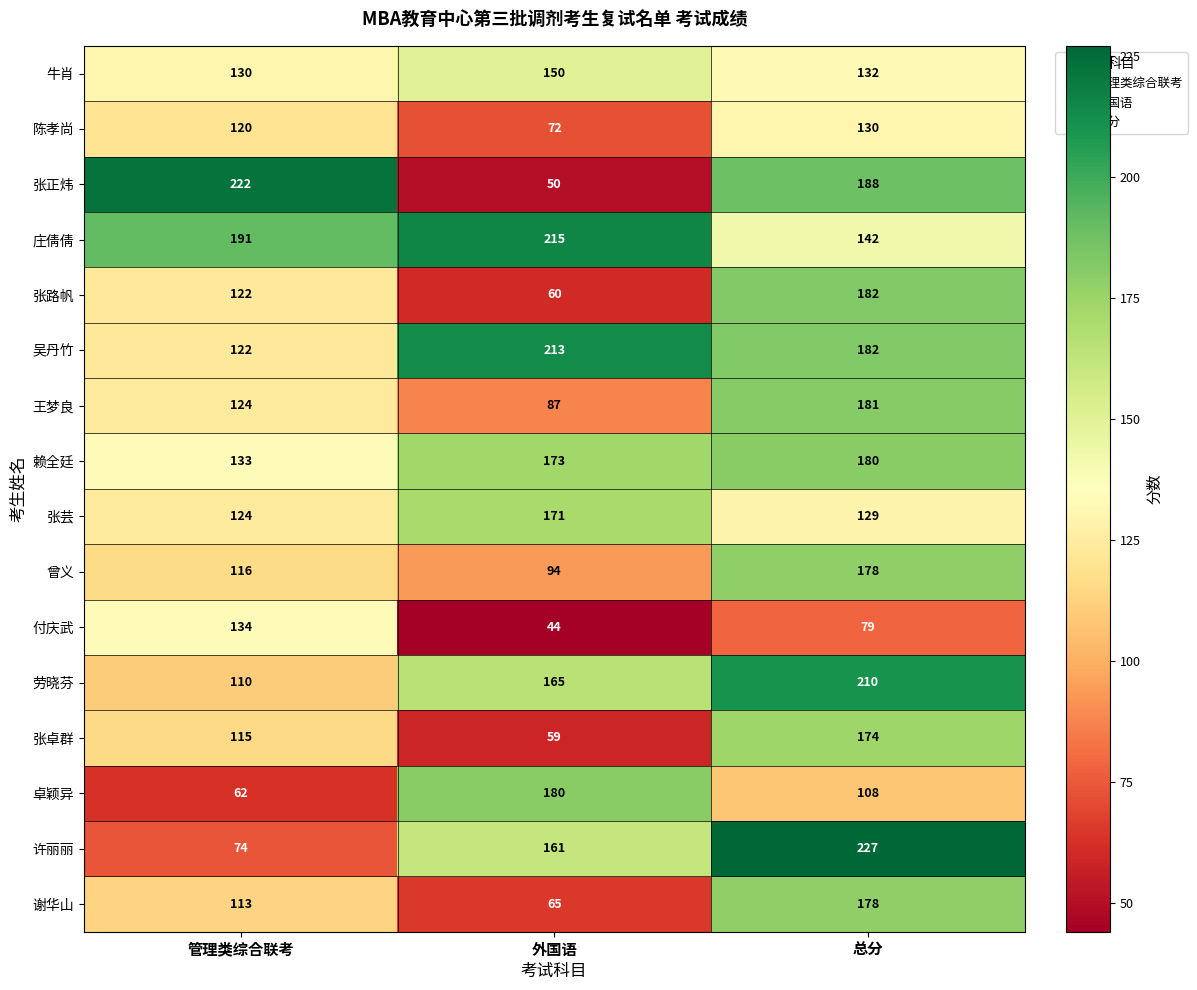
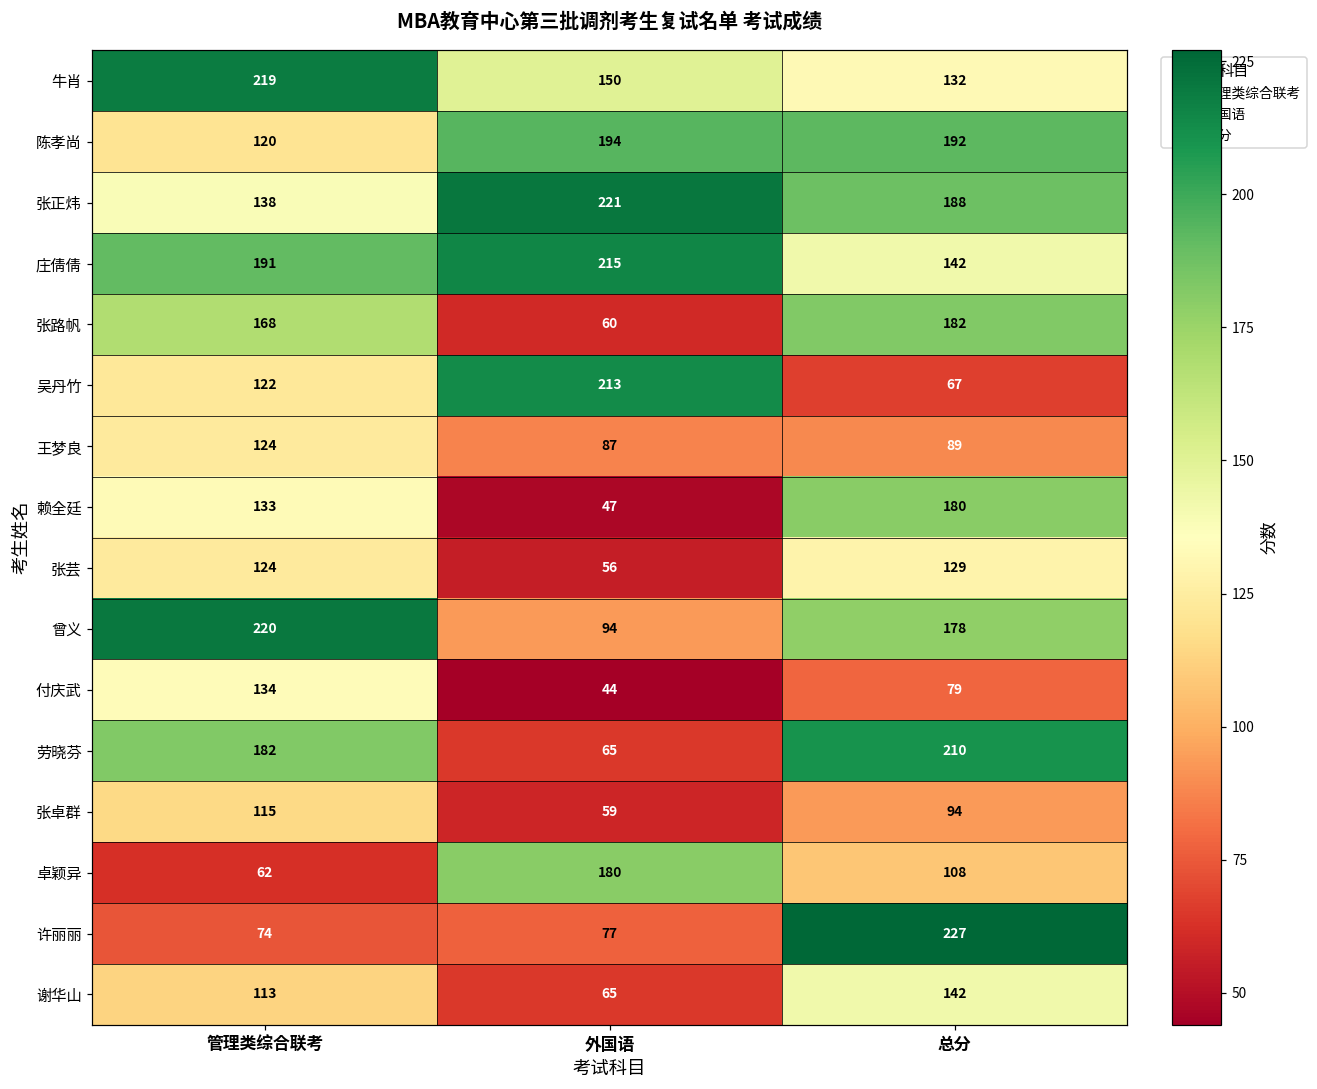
  {
    "牛肖": {
-     "管理类综合联考": 130,
+     "管理类综合联考": 219,
      "外国语": 150,
      "总分": 132
    },
    "陈孝尚": {
      "管理类综合联考": 120,
-     "外国语": 72,
-     "总分": 130
+     "外国语": 194,
+     "总分": 192
    },
    "张正炜": {
-     "管理类综合联考": 222,
-     "外国语": 50,
+     "管理类综合联考": 138,
+     "外国语": 221,
      "总分": 188
    },
    "庄倩倩": {
      "管理类综合联考": 191,
      "外国语": 215,
      "总分": 142
    },
    "张路帆": {
-     "管理类综合联考": 122,
+     "管理类综合联考": 168,
      "外国语": 60,
      "总分": 182
    },
    "吴丹竹": {
      "管理类综合联考": 122,
      "外国语": 213,
-     "总分": 182
+     "总分": 67
    },
    "王梦良": {
      "管理类综合联考": 124,
      "外国语": 87,
-     "总分": 181
+     "总分": 89
    },
    "赖全廷": {
      "管理类综合联考": 133,
-     "外国语": 173,
+     "外国语": 47,
      "总分": 180
    },
    "张芸": {
      "管理类综合联考": 124,
-     "外国语": 171,
+     "外国语": 56,
      "总分": 129
    },
    "曾义": {
-     "管理类综合联考": 116,
+     "管理类综合联考": 220,
      "外国语": 94,
      "总分": 178
    },
    "付庆武": {
      "管理类综合联考": 134,
      "外国语": 44,
      "总分": 79
    },
    "劳晓芬": {
-     "管理类综合联考": 110,
-     "外国语": 165,
+     "管理类综合联考": 182,
+     "外国语": 65,
      "总分": 210
    },
    "张卓群": {
      "管理类综合联考": 115,
      "外国语": 59,
-     "总分": 174
+     "总分": 94
    },
    "卓颖异": {
      "管理类综合联考": 62,
      "外国语": 180,
      "总分": 108
    },
    "许丽丽": {
      "管理类综合联考": 74,
-     "外国语": 161,
+     "外国语": 77,
      "总分": 227
    },
    "谢华山": {
      "管理类综合联考": 113,
      "外国语": 65,
-     "总分": 178
+     "总分": 142
    }
  }
